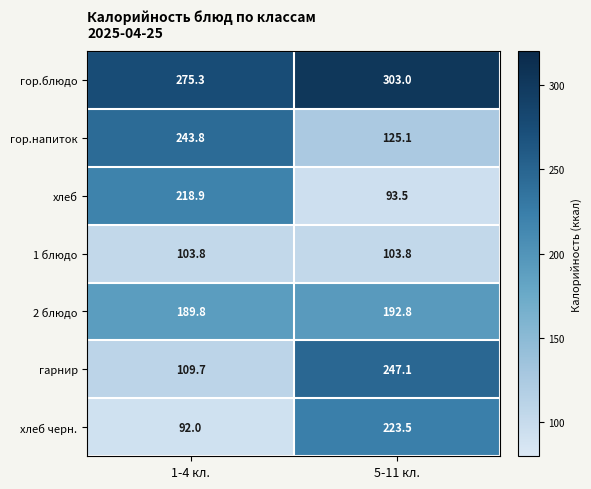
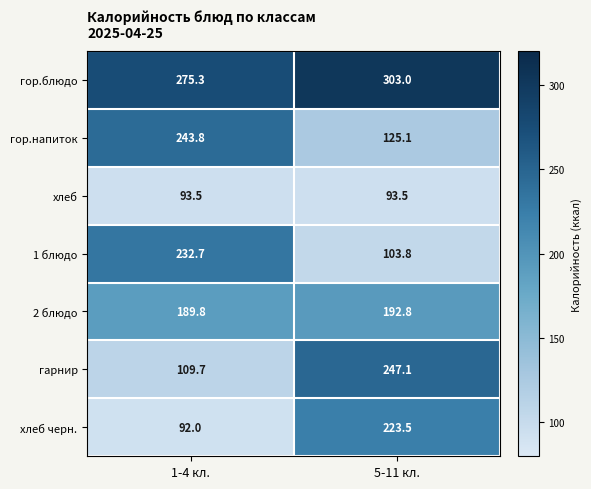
  {
    "гор.блюдо": {
      "1-4 кл.": 275.3,
      "5-11 кл.": 303.0
    },
    "гор.напиток": {
      "1-4 кл.": 243.8,
      "5-11 кл.": 125.1
    },
    "хлеб": {
-     "1-4 кл.": 218.9,
+     "1-4 кл.": 93.5,
      "5-11 кл.": 93.5
    },
    "1 блюдо": {
-     "1-4 кл.": 103.8,
+     "1-4 кл.": 232.7,
      "5-11 кл.": 103.8
    },
    "2 блюдо": {
      "1-4 кл.": 189.8,
      "5-11 кл.": 192.8
    },
    "гарнир": {
      "1-4 кл.": 109.7,
      "5-11 кл.": 247.1
    },
    "хлеб черн.": {
      "1-4 кл.": 92.0,
      "5-11 кл.": 223.5
    }
  }
